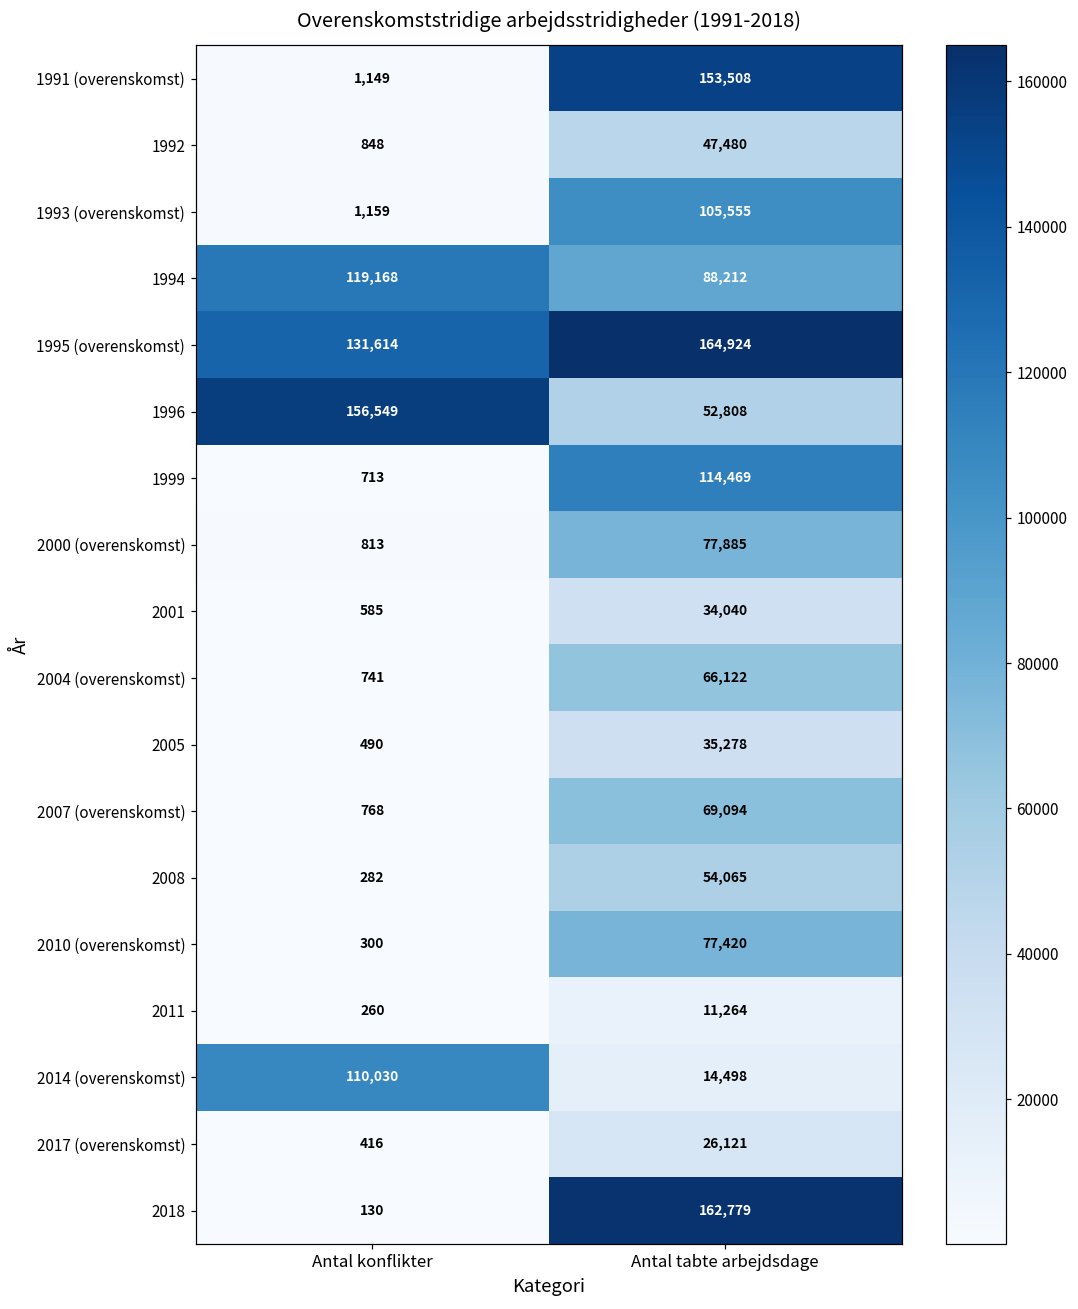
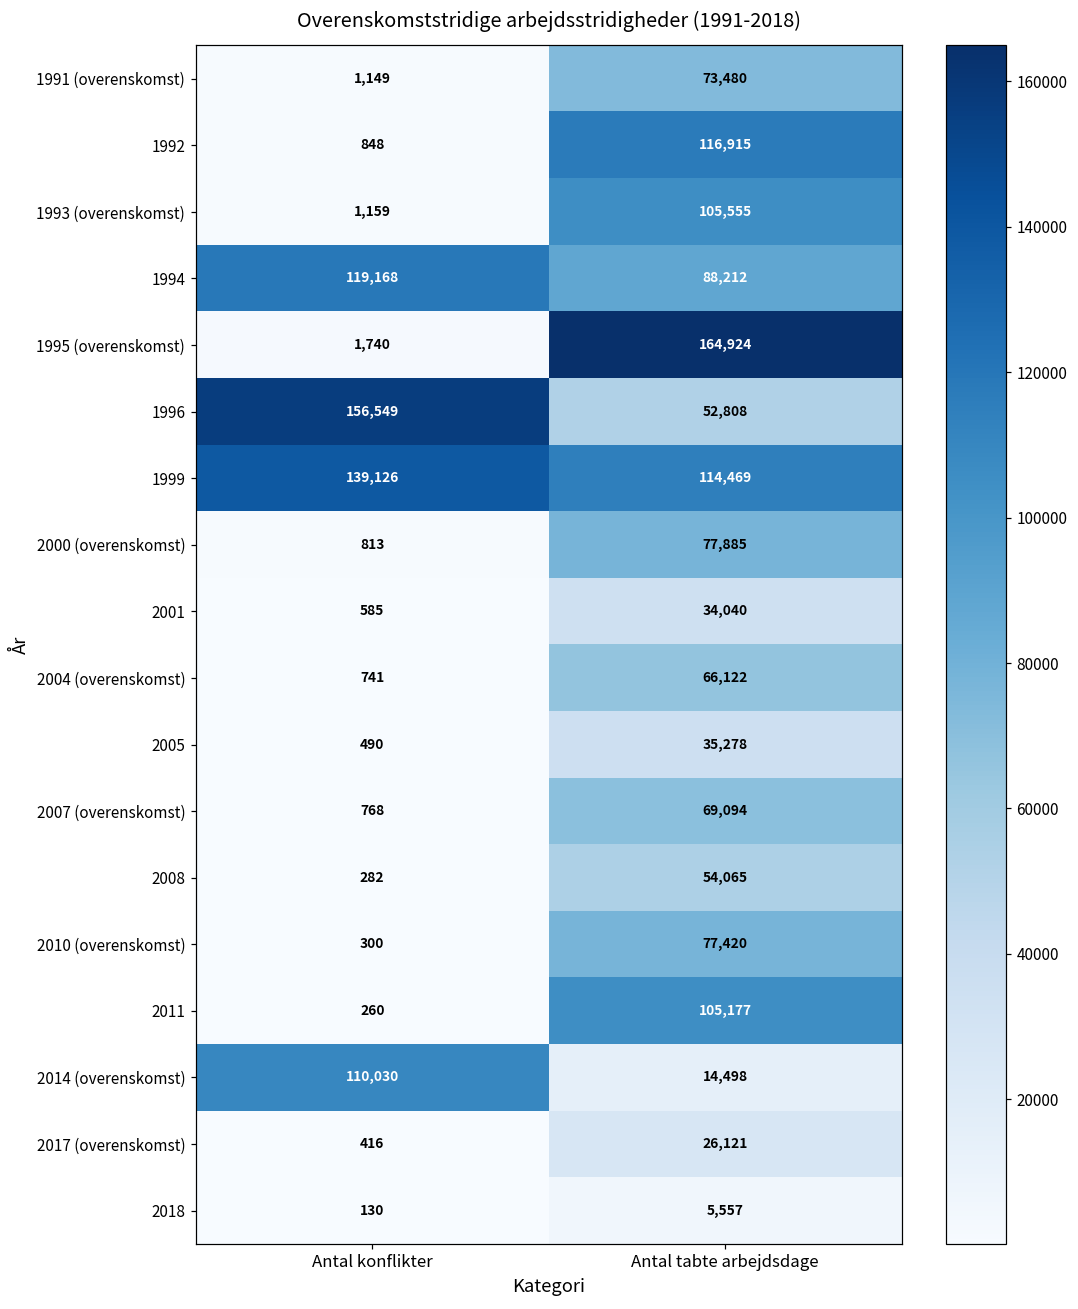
  {
    "1991 (overenskomst)": {
      "Antal konflikter": "1,149",
-     "Antal tabte arbejdsdage": "153,508"
+     "Antal tabte arbejdsdage": "73,480"
    },
    "1992": {
      "Antal konflikter": "848",
-     "Antal tabte arbejdsdage": "47,480"
+     "Antal tabte arbejdsdage": "116,915"
    },
    "1993 (overenskomst)": {
      "Antal konflikter": "1,159",
      "Antal tabte arbejdsdage": "105,555"
    },
    "1994": {
      "Antal konflikter": "119,168",
      "Antal tabte arbejdsdage": "88,212"
    },
    "1995 (overenskomst)": {
-     "Antal konflikter": "131,614",
+     "Antal konflikter": "1,740",
      "Antal tabte arbejdsdage": "164,924"
    },
    "1996": {
      "Antal konflikter": "156,549",
      "Antal tabte arbejdsdage": "52,808"
    },
    "1999": {
-     "Antal konflikter": "713",
+     "Antal konflikter": "139,126",
      "Antal tabte arbejdsdage": "114,469"
    },
    "2000 (overenskomst)": {
      "Antal konflikter": "813",
      "Antal tabte arbejdsdage": "77,885"
    },
    "2001": {
      "Antal konflikter": "585",
      "Antal tabte arbejdsdage": "34,040"
    },
    "2004 (overenskomst)": {
      "Antal konflikter": "741",
      "Antal tabte arbejdsdage": "66,122"
    },
    "2005": {
      "Antal konflikter": "490",
      "Antal tabte arbejdsdage": "35,278"
    },
    "2007 (overenskomst)": {
      "Antal konflikter": "768",
      "Antal tabte arbejdsdage": "69,094"
    },
    "2008": {
      "Antal konflikter": "282",
      "Antal tabte arbejdsdage": "54,065"
    },
    "2010 (overenskomst)": {
      "Antal konflikter": "300",
      "Antal tabte arbejdsdage": "77,420"
    },
    "2011": {
      "Antal konflikter": "260",
-     "Antal tabte arbejdsdage": "11,264"
+     "Antal tabte arbejdsdage": "105,177"
    },
    "2014 (overenskomst)": {
      "Antal konflikter": "110,030",
      "Antal tabte arbejdsdage": "14,498"
    },
    "2017 (overenskomst)": {
      "Antal konflikter": "416",
      "Antal tabte arbejdsdage": "26,121"
    },
    "2018": {
      "Antal konflikter": "130",
-     "Antal tabte arbejdsdage": "162,779"
+     "Antal tabte arbejdsdage": "5,557"
    }
  }
